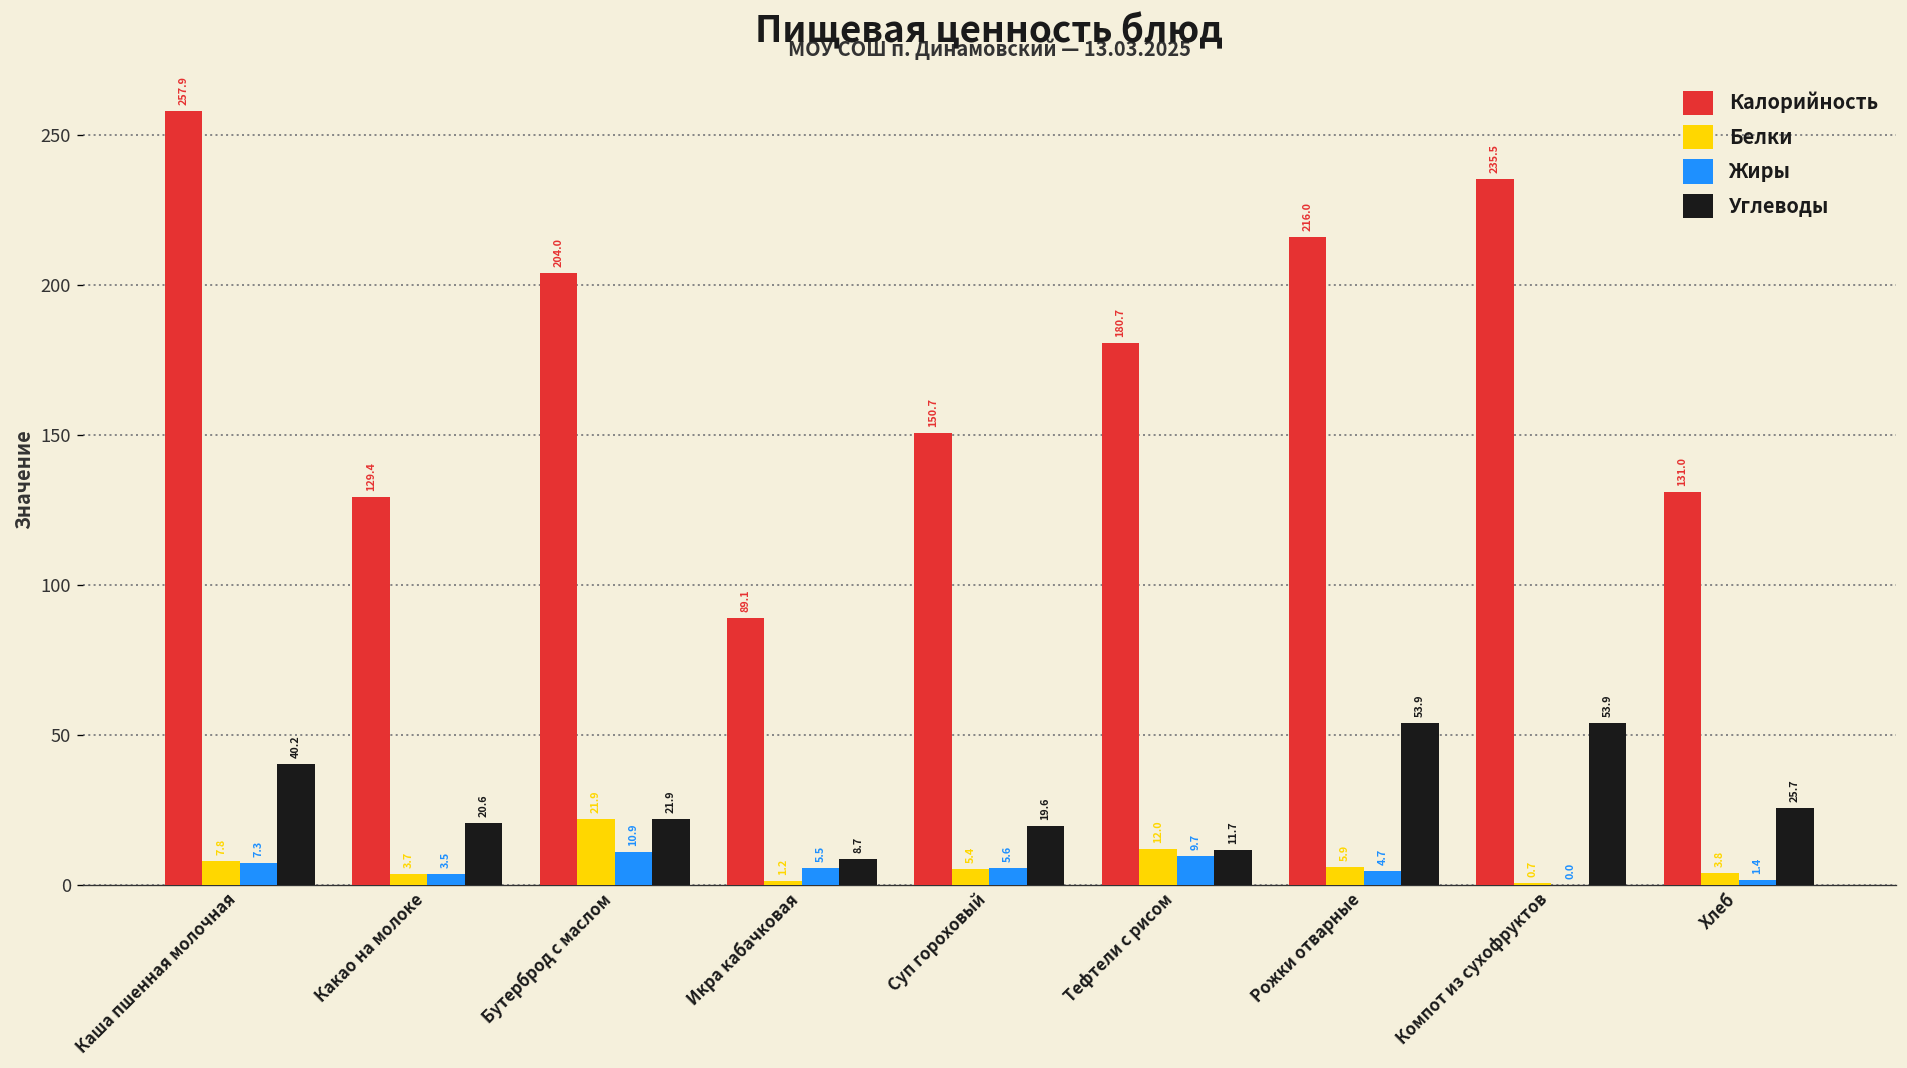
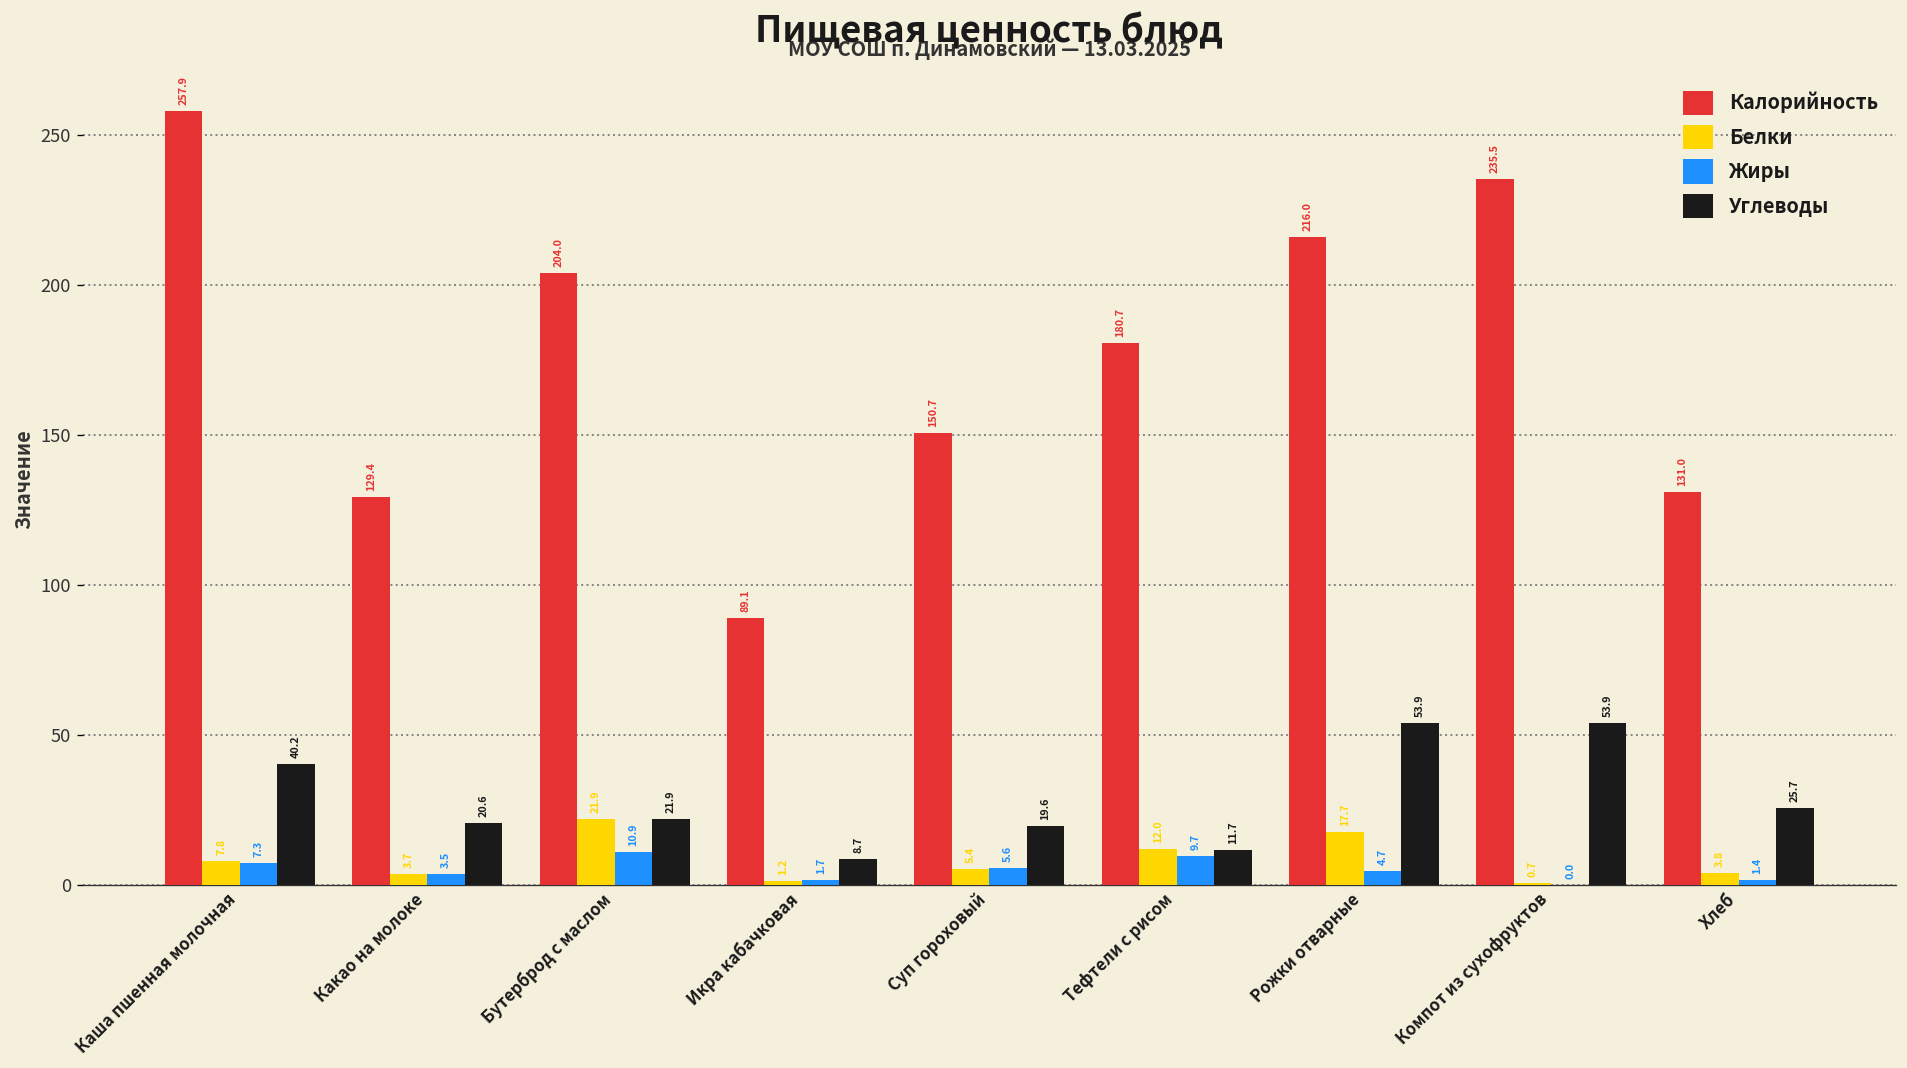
  {
    "Калорийность": {
      "Каша пшенная молочная": 257.9,
      "Какао на молоке": 129.4,
      "Бутерброд с маслом": 204.0,
      "Икра кабачковая": 89.1,
      "Суп гороховый": 150.7,
      "Тефтели с рисом": 180.7,
      "Рожки отварные": 216.0,
      "Компот из сухофруктов": 235.5,
      "Хлеб": 131.0
    },
    "Белки": {
      "Каша пшенная молочная": 7.8,
      "Какао на молоке": 3.7,
      "Бутерброд с маслом": 21.9,
      "Икра кабачковая": 1.2,
      "Суп гороховый": 5.4,
      "Тефтели с рисом": 12.0,
-     "Рожки отварные": 5.9,
+     "Рожки отварные": 17.7,
      "Компот из сухофруктов": 0.7,
      "Хлеб": 3.8
    },
    "Жиры": {
      "Каша пшенная молочная": 7.3,
      "Какао на молоке": 3.5,
      "Бутерброд с маслом": 10.9,
-     "Икра кабачковая": 5.5,
+     "Икра кабачковая": 1.7,
      "Суп гороховый": 5.6,
      "Тефтели с рисом": 9.7,
      "Рожки отварные": 4.7,
      "Компот из сухофруктов": 0.0,
      "Хлеб": 1.4
    },
    "Углеводы": {
      "Каша пшенная молочная": 40.2,
      "Какао на молоке": 20.6,
      "Бутерброд с маслом": 21.9,
      "Икра кабачковая": 8.7,
      "Суп гороховый": 19.6,
      "Тефтели с рисом": 11.7,
      "Рожки отварные": 53.9,
      "Компот из сухофруктов": 53.9,
      "Хлеб": 25.7
    }
  }
